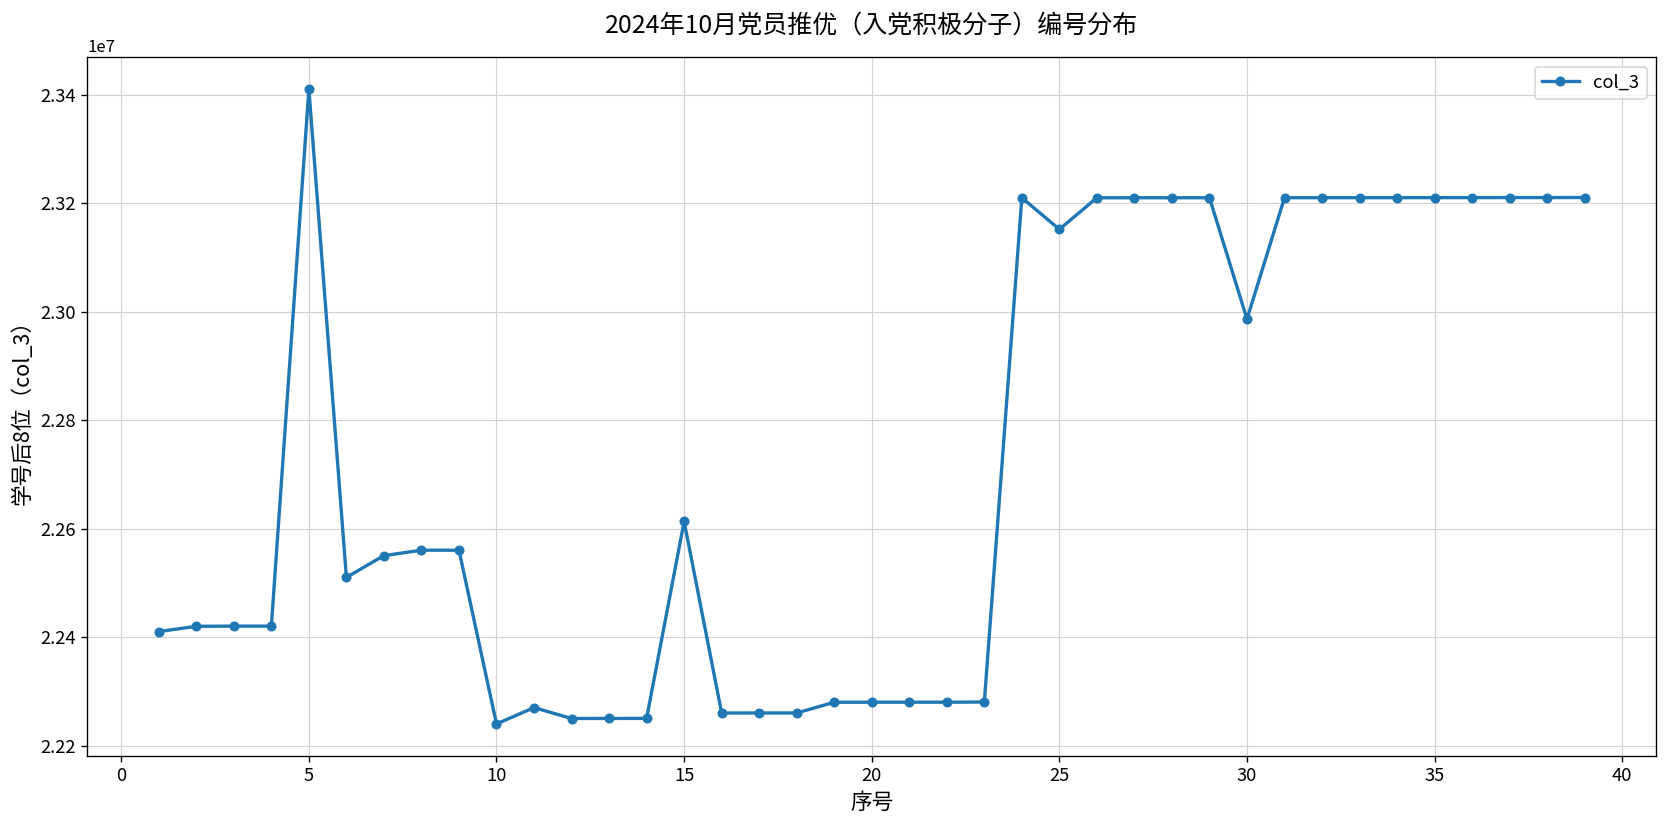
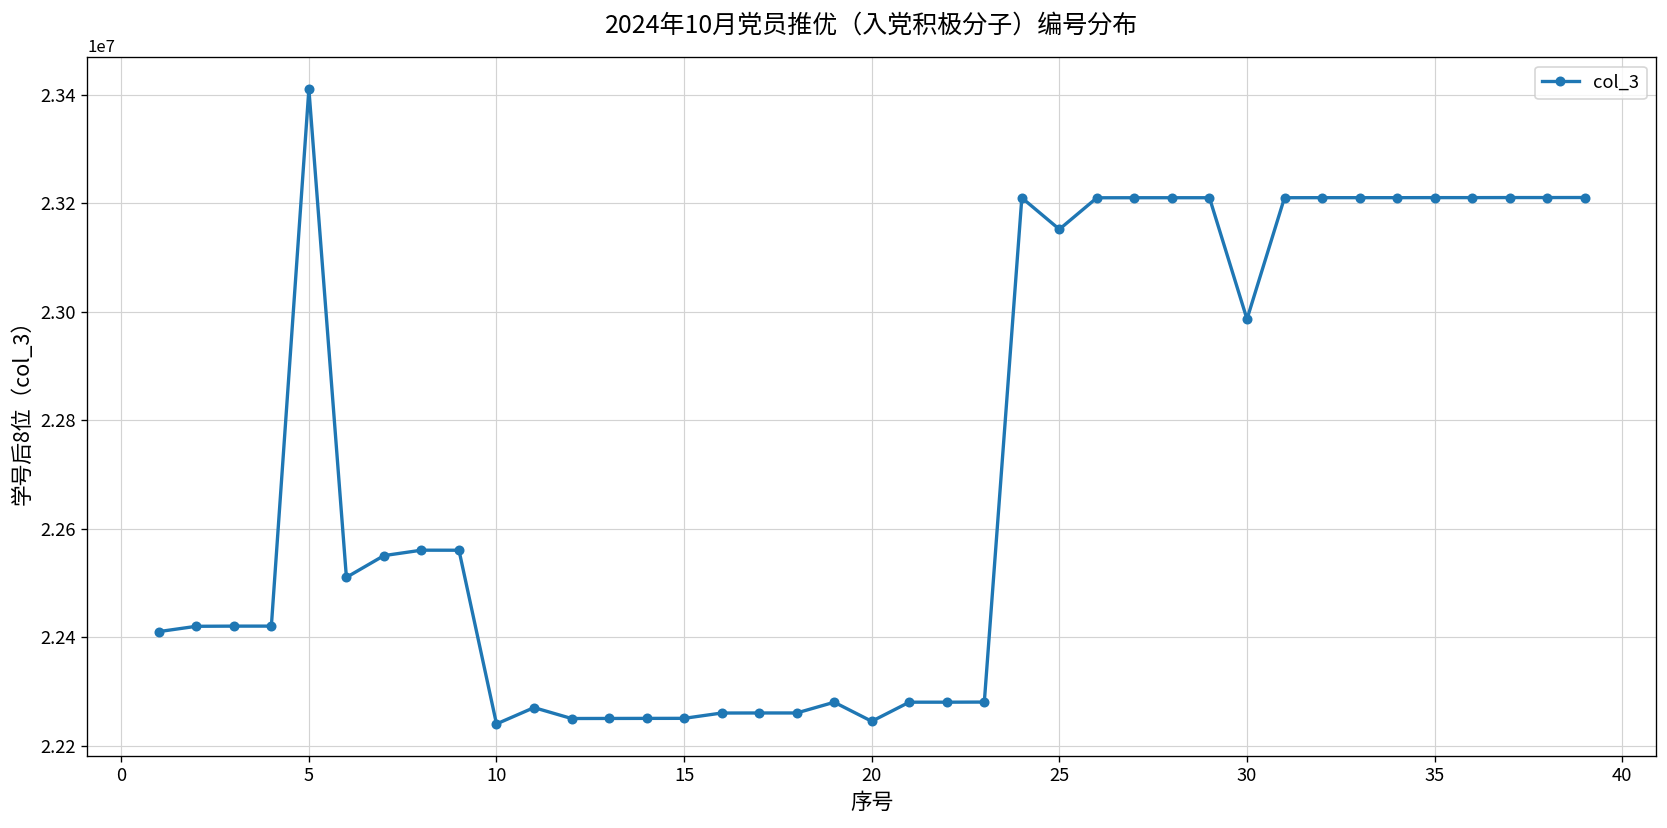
  {
    "5": 23410000,
    "10": 22240000,
-   "15": 22610000,
-   "20": 22280000,
+   "15": 22250000,
+   "20": 22240000,
    "25": 23150000,
    "30": 22990000,
    "35": 23210000
  }
